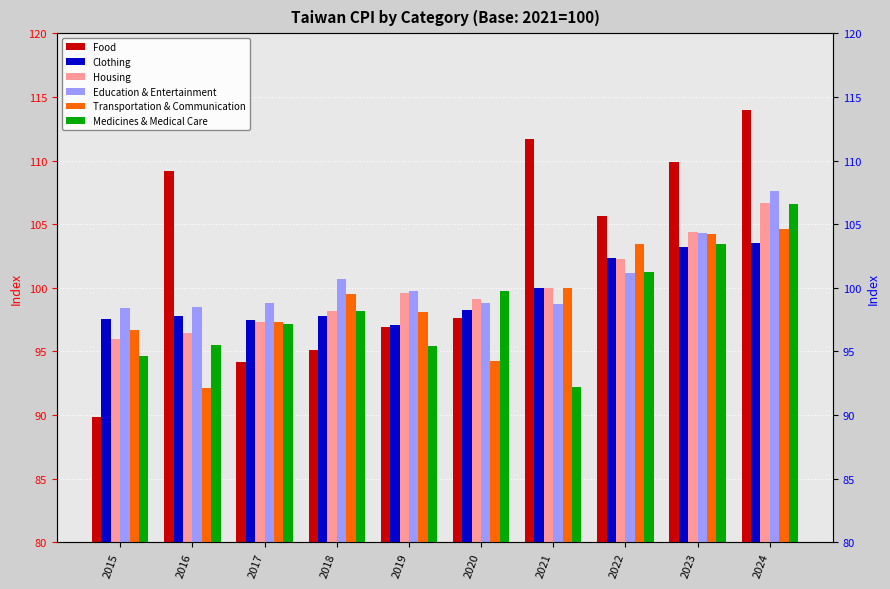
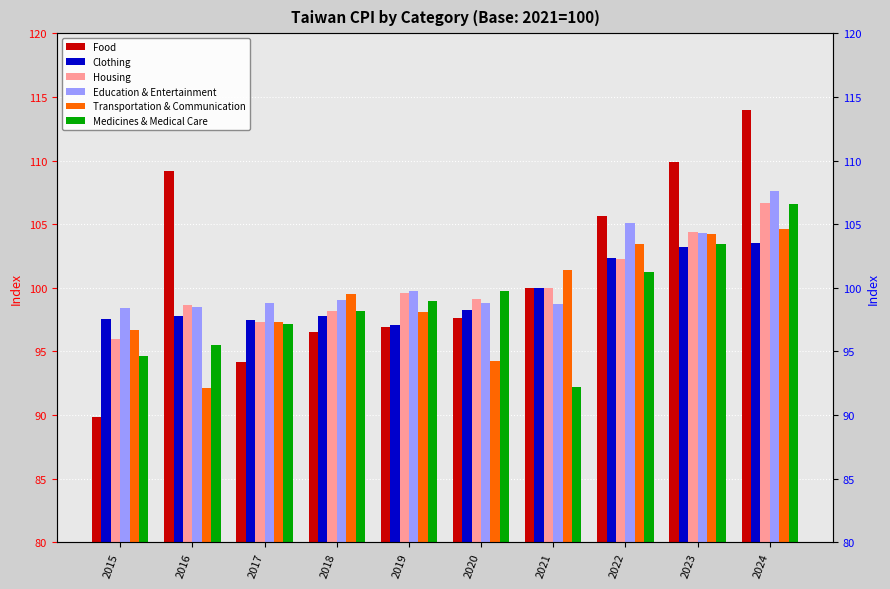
  {
    "Food": {
      "2015": 89.9,
      "2016": 109.2,
      "2017": 94.2,
-     "2018": 95.2,
+     "2018": 96.5,
      "2019": 97.0,
      "2020": 97.6,
-     "2021": 111.7,
+     "2021": 100.0,
      "2022": 105.7,
      "2023": 109.9,
      "2024": 114.0
    },
    "Clothing": {
      "2015": 97.6,
      "2016": 97.8,
      "2017": 97.5,
      "2018": 97.8,
      "2019": 97.1,
      "2020": 98.3,
      "2021": 100.0,
      "2022": 102.4,
      "2023": 103.2,
      "2024": 103.6
    },
    "Housing": {
      "2015": 96.0,
-     "2016": 96.5,
+     "2016": 98.6,
      "2017": 97.3,
      "2018": 98.2,
      "2019": 99.6,
      "2020": 99.1,
      "2021": 100.0,
      "2022": 102.3,
      "2023": 104.4,
      "2024": 106.6
    },
    "Education & Entertainment": {
      "2015": 98.4,
      "2016": 98.5,
      "2017": 98.8,
-     "2018": 100.7,
+     "2018": 99.0,
      "2019": 99.8,
      "2020": 98.8,
      "2021": 98.7,
-     "2022": 101.2,
+     "2022": 105.1,
      "2023": 104.3,
      "2024": 107.6
    },
    "Transportation & Communication": {
      "2015": 96.7,
      "2016": 92.1,
      "2017": 97.3,
      "2018": 99.5,
      "2019": 98.1,
      "2020": 94.3,
-     "2021": 100.0,
+     "2021": 101.4,
      "2022": 103.5,
      "2023": 104.3,
      "2024": 104.6
    },
    "Medicines & Medical Care": {
      "2015": 94.7,
      "2016": 95.5,
      "2017": 97.1,
      "2018": 98.2,
-     "2019": 95.5,
+     "2019": 99.0,
      "2020": 99.8,
      "2021": 92.2,
      "2022": 101.2,
      "2023": 103.4,
      "2024": 106.6
    }
  }
